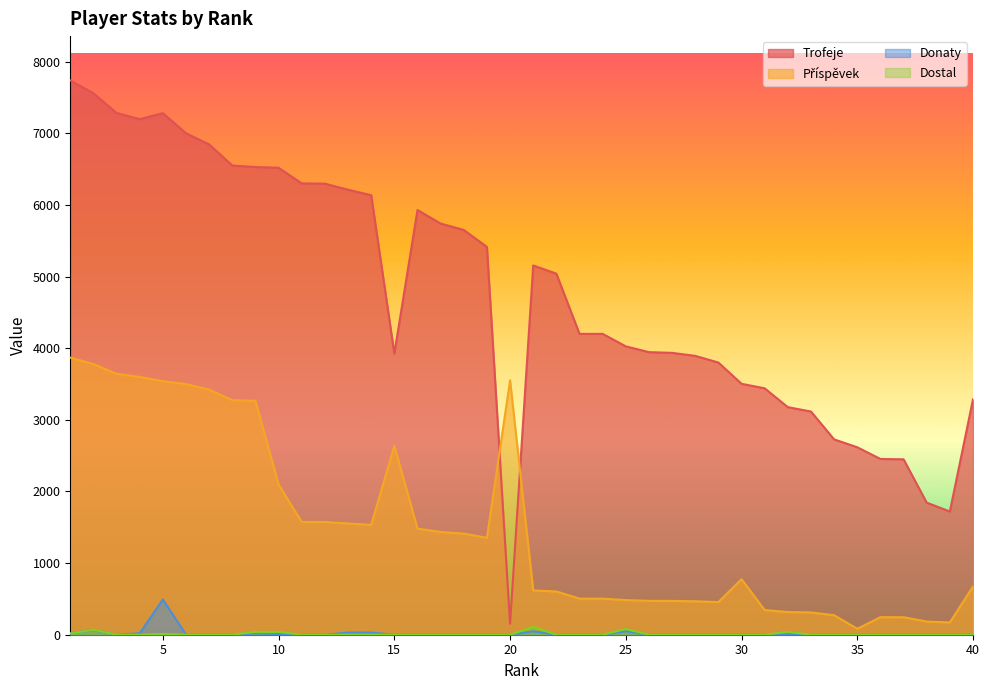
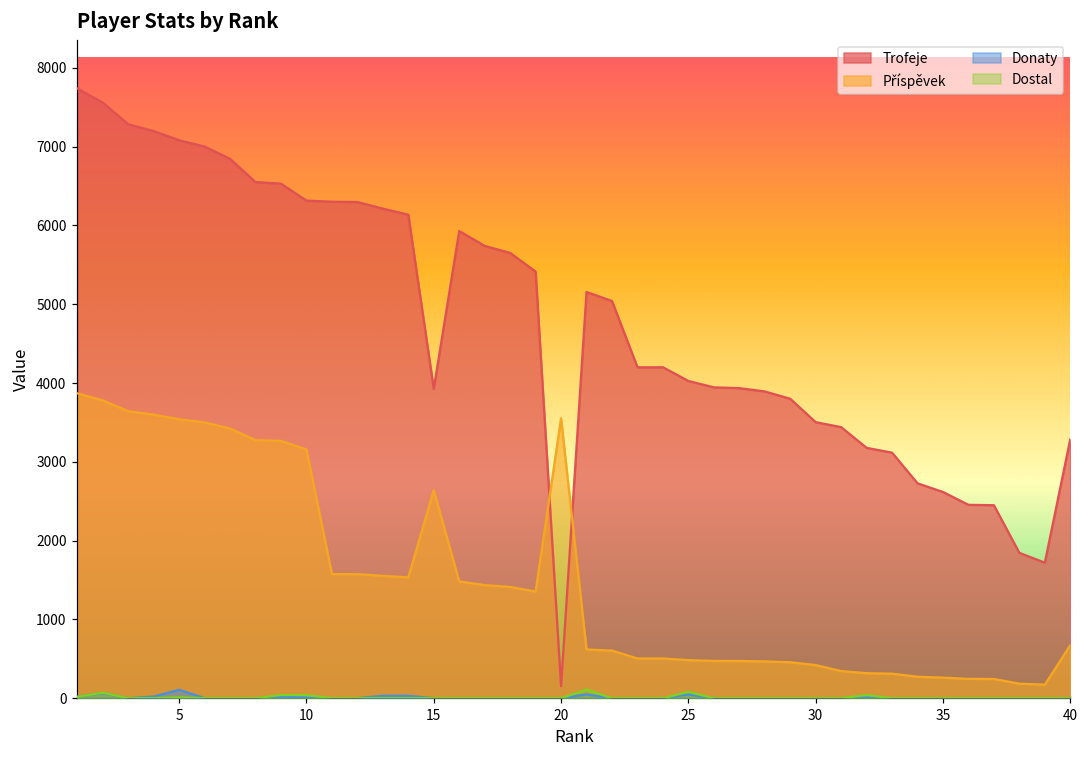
  {
    "Trofeje": {
-     "5": 7300,
-     "10": 6500,
+     "5": 7100,
+     "10": 6300,
      "15": 3900,
      "20": 200,
      "25": 4000,
      "30": 3500,
      "35": 2600,
      "40": 3300
    },
    "Příspěvek": {
      "5": 3500,
-     "10": 2100,
+     "10": 3200,
      "15": 2600,
      "20": 3600,
      "25": 500,
-     "30": 800,
-     "35": 100,
+     "30": 400,
+     "35": 300,
      "40": 700
    },
    "Donaty": {
-     "5": 500
+     "5": 100
    },
    "Dostal": {
      "5": 0
    }
  }
